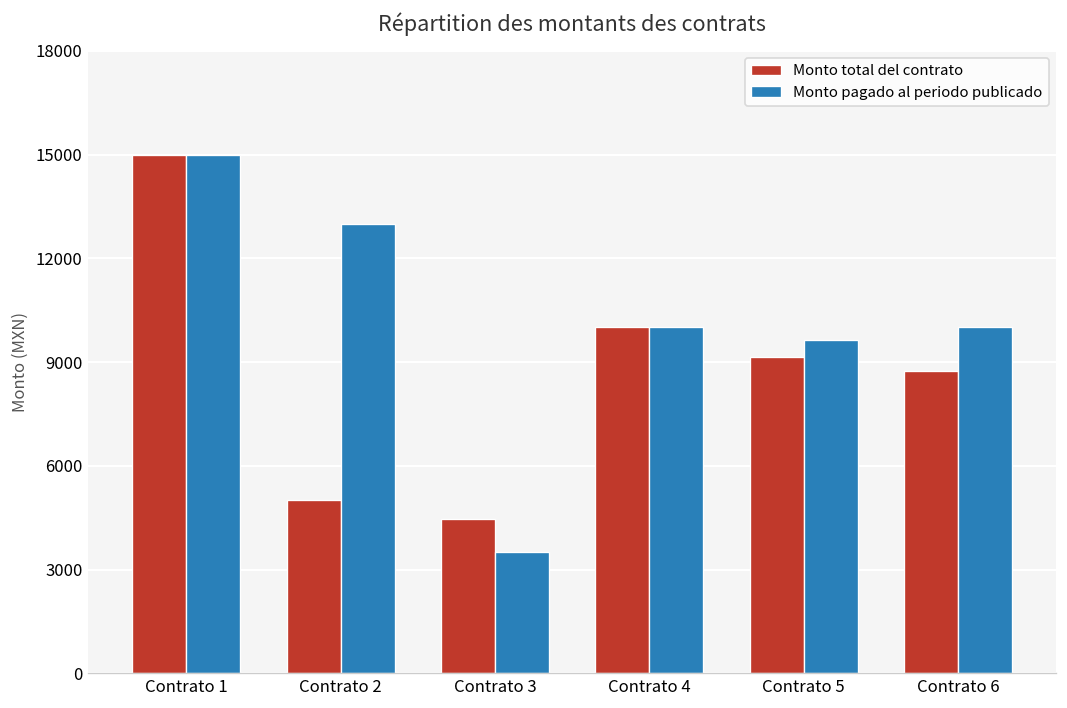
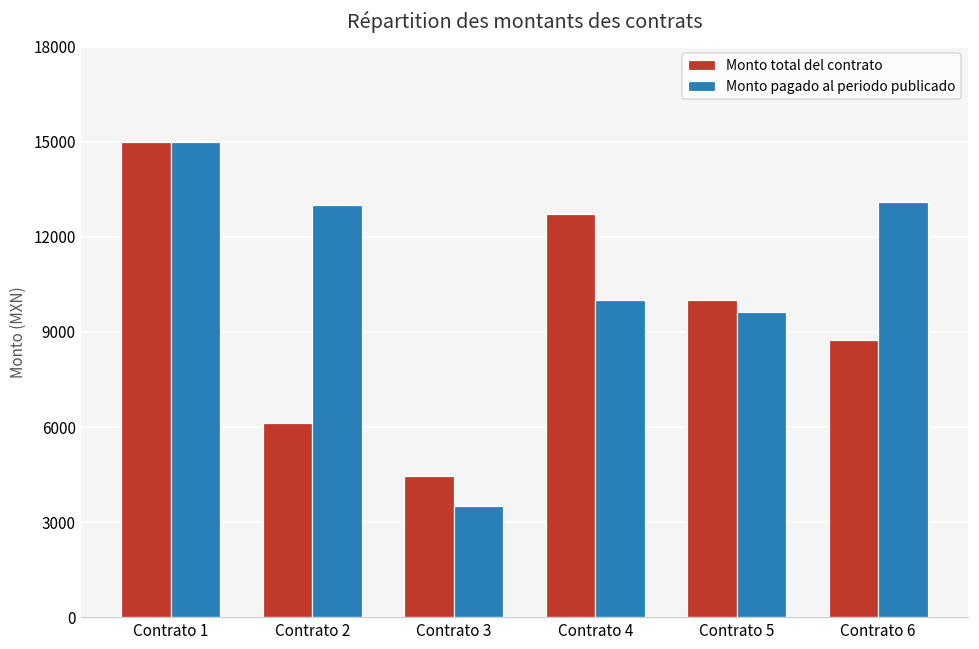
  {
    "Monto total del contrato": {
      "Contrato 1": 15000,
-     "Contrato 2": 5000,
+     "Contrato 2": 6100,
      "Contrato 3": 4500,
-     "Contrato 4": 10000,
-     "Contrato 5": 9100,
+     "Contrato 4": 12700,
+     "Contrato 5": 10000,
      "Contrato 6": 8700
    },
    "Monto pagado al periodo publicado": {
      "Contrato 1": 15000,
      "Contrato 2": 13000,
      "Contrato 3": 3500,
      "Contrato 4": 10000,
      "Contrato 5": 9600,
-     "Contrato 6": 10000
+     "Contrato 6": 13100
    }
  }
